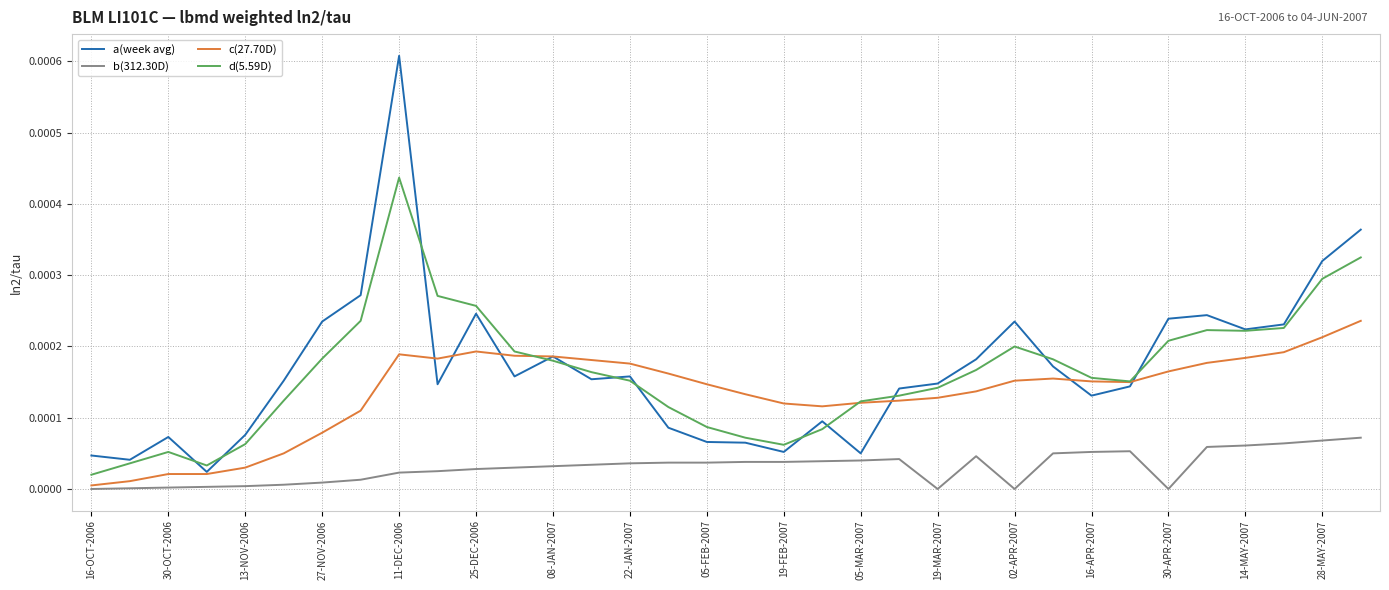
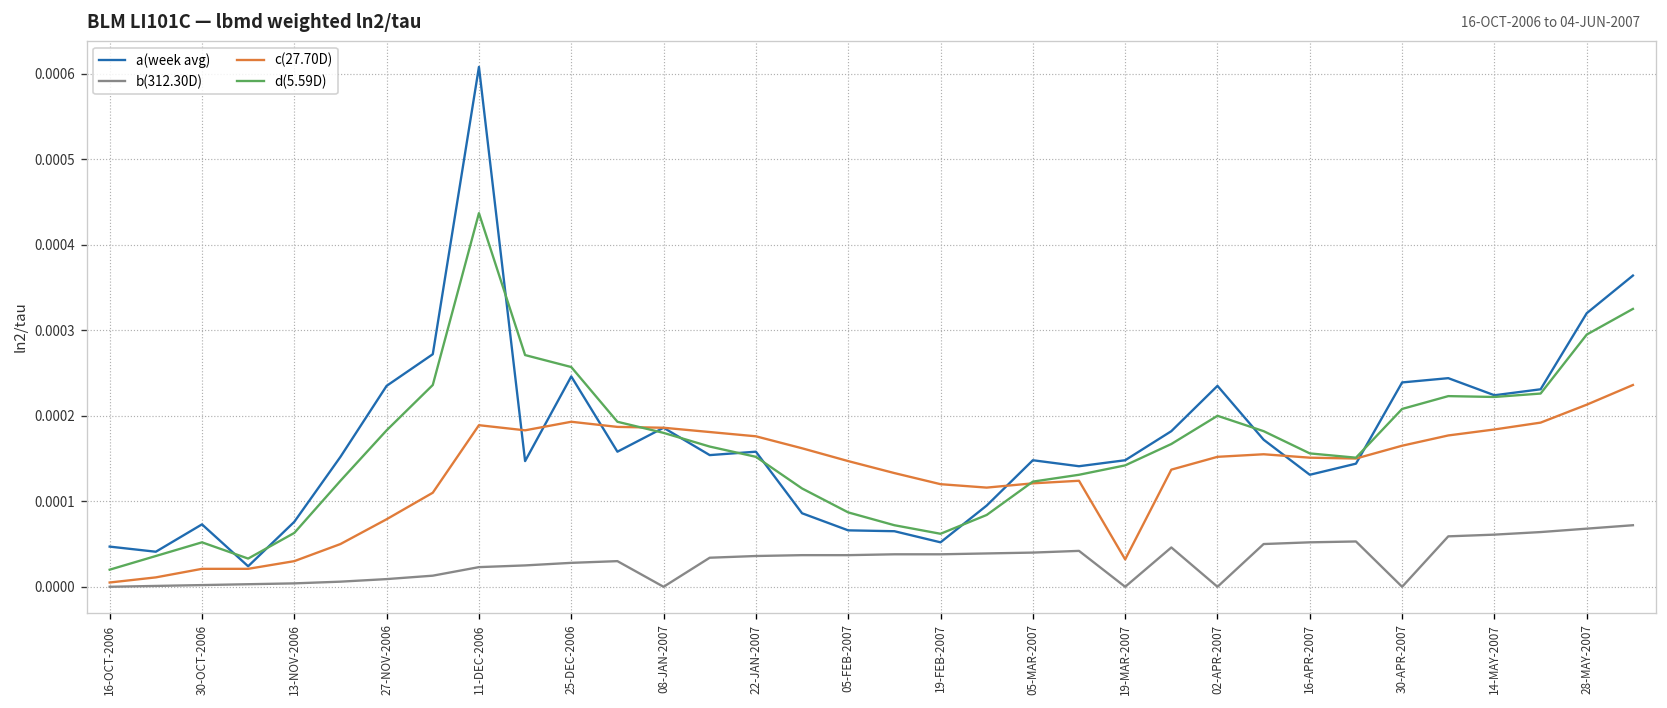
  {
    "a(week avg)": {
      "16-OCT-2006": 0.00005,
      "30-OCT-2006": 0.00007,
      "13-NOV-2006": 0.00008,
      "27-NOV-2006": 0.00024,
      "11-DEC-2006": 0.00061,
      "25-DEC-2006": 0.00025,
      "22-JAN-2007": 0.00016,
      "05-FEB-2007": 0.00007,
      "19-FEB-2007": 0.00005,
-     "05-MAR-2007": 0.00005,
+     "05-MAR-2007": 0.00015,
      "19-MAR-2007": 0.00015,
      "02-APR-2007": 0.00024,
      "16-APR-2007": 0.00013,
      "30-APR-2007": 0.00024,
      "28-MAY-2007": 0.00032
    },
    "b(312.30D)": {
      "16-OCT-2006": 0.00000,
      "30-OCT-2006": 0.00000,
      "13-NOV-2006": 0.00000,
      "27-NOV-2006": 0.00001,
      "11-DEC-2006": 0.00002,
      "25-DEC-2006": 0.00003,
-     "08-JAN-2007": 0.00003,
+     "08-JAN-2007": 0.00000,
      "22-JAN-2007": 0.00004,
      "05-FEB-2007": 0.00004,
      "19-FEB-2007": 0.00004,
      "05-MAR-2007": 0.00004,
      "19-MAR-2007": 0.00000,
      "02-APR-2007": 0.00000,
      "16-APR-2007": 0.00005,
      "30-APR-2007": 0.00000,
      "14-MAY-2007": 0.00006,
      "28-MAY-2007": 0.00007
    },
    "c(27.70D)": {
      "16-OCT-2006": 0.00001,
      "30-OCT-2006": 0.00002,
      "13-NOV-2006": 0.00003,
      "27-NOV-2006": 0.00008,
      "11-DEC-2006": 0.00019,
      "25-DEC-2006": 0.00019,
      "22-JAN-2007": 0.00018,
      "05-FEB-2007": 0.00015,
      "19-FEB-2007": 0.00012,
-     "19-MAR-2007": 0.00013,
+     "19-MAR-2007": 0.00003,
      "02-APR-2007": 0.00015,
      "16-APR-2007": 0.00015,
      "30-APR-2007": 0.00017,
      "14-MAY-2007": 0.00018,
      "28-MAY-2007": 0.00021
    },
    "d(5.59D)": {
      "16-OCT-2006": 0.00002,
      "30-OCT-2006": 0.00005,
      "13-NOV-2006": 0.00006,
      "27-NOV-2006": 0.00018,
      "11-DEC-2006": 0.00044,
      "25-DEC-2006": 0.00026,
      "08-JAN-2007": 0.00018,
      "22-JAN-2007": 0.00015,
      "05-FEB-2007": 0.00009,
      "19-FEB-2007": 0.00006,
      "19-MAR-2007": 0.00014,
      "02-APR-2007": 0.00020,
      "16-APR-2007": 0.00016,
      "30-APR-2007": 0.00021,
      "28-MAY-2007": 0.00030
    }
  }
